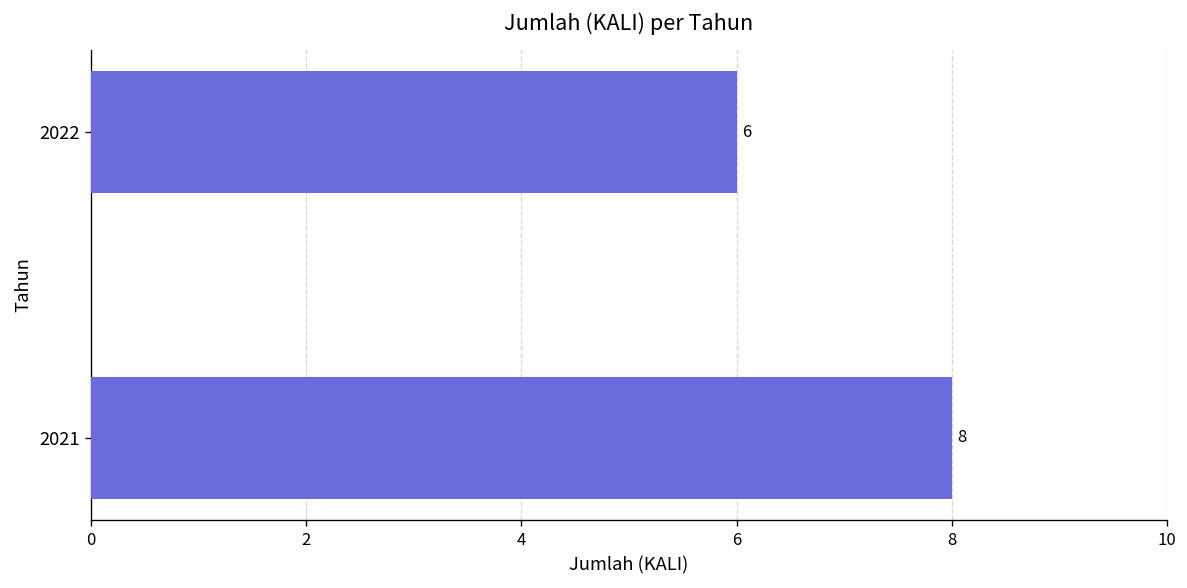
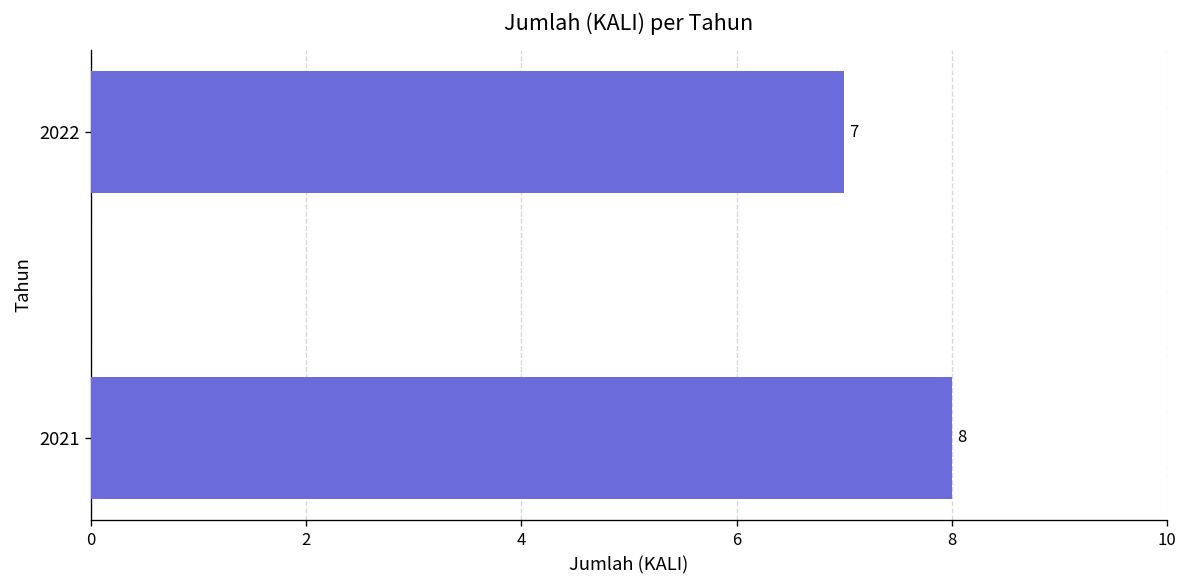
  {
-   "2022": 6,
+   "2022": 7,
    "2021": 8
  }
